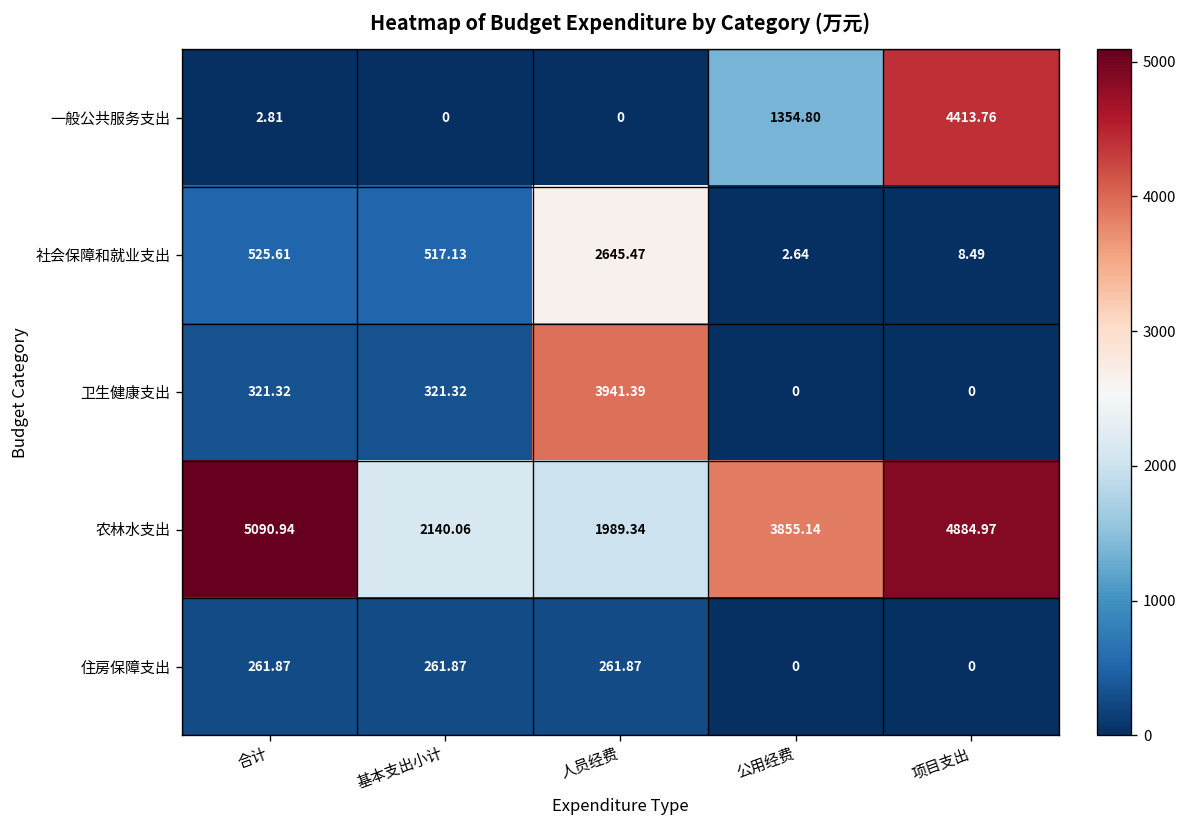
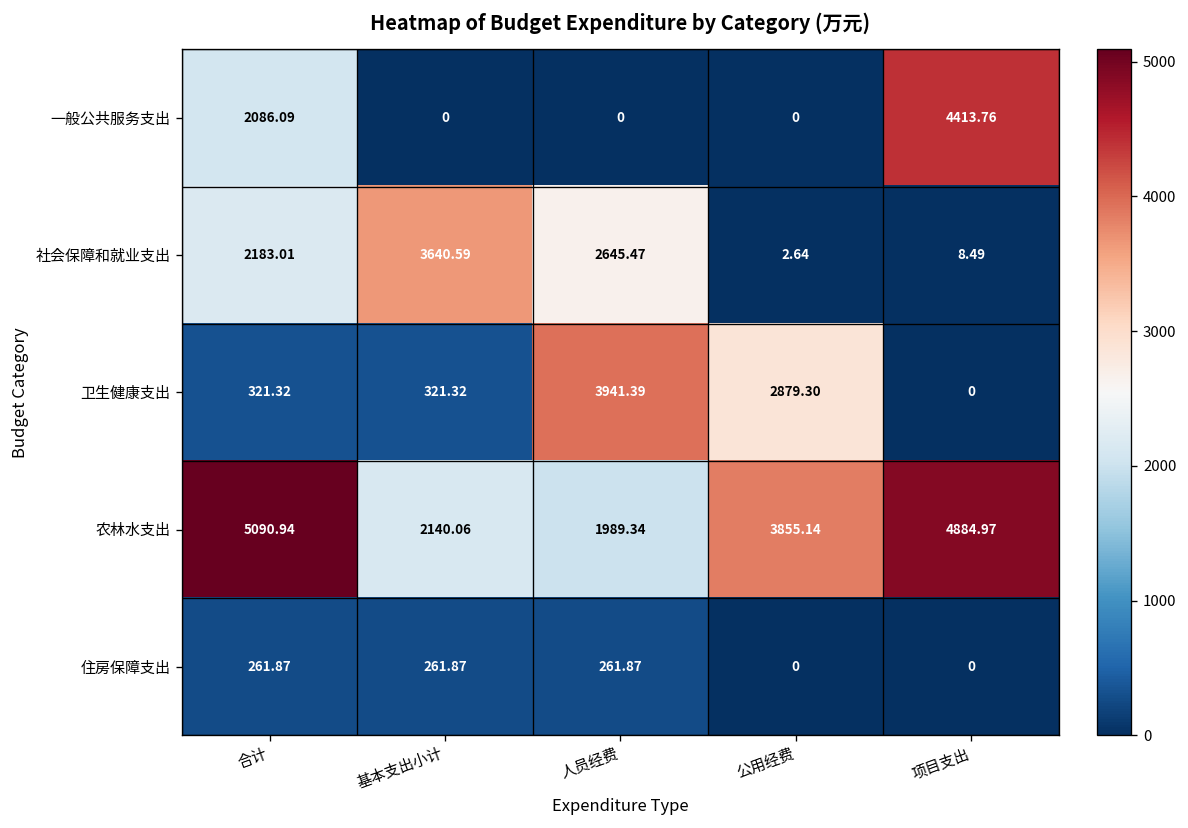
  {
    "一般公共服务支出": {
-     "合计": 2.81,
+     "合计": 2086.09,
      "基本支出小计": 0,
      "人员经费": 0,
-     "公用经费": 1354.80,
+     "公用经费": 0,
      "项目支出": 4413.76
    },
    "社会保障和就业支出": {
-     "合计": 525.61,
-     "基本支出小计": 517.13,
+     "合计": 2183.01,
+     "基本支出小计": 3640.59,
      "人员经费": 2645.47,
      "公用经费": 2.64,
      "项目支出": 8.49
    },
    "卫生健康支出": {
      "合计": 321.32,
      "基本支出小计": 321.32,
      "人员经费": 3941.39,
-     "公用经费": 0,
+     "公用经费": 2879.30,
      "项目支出": 0
    },
    "农林水支出": {
      "合计": 5090.94,
      "基本支出小计": 2140.06,
      "人员经费": 1989.34,
      "公用经费": 3855.14,
      "项目支出": 4884.97
    },
    "住房保障支出": {
      "合计": 261.87,
      "基本支出小计": 261.87,
      "人员经费": 261.87,
      "公用经费": 0,
      "项目支出": 0
    }
  }
